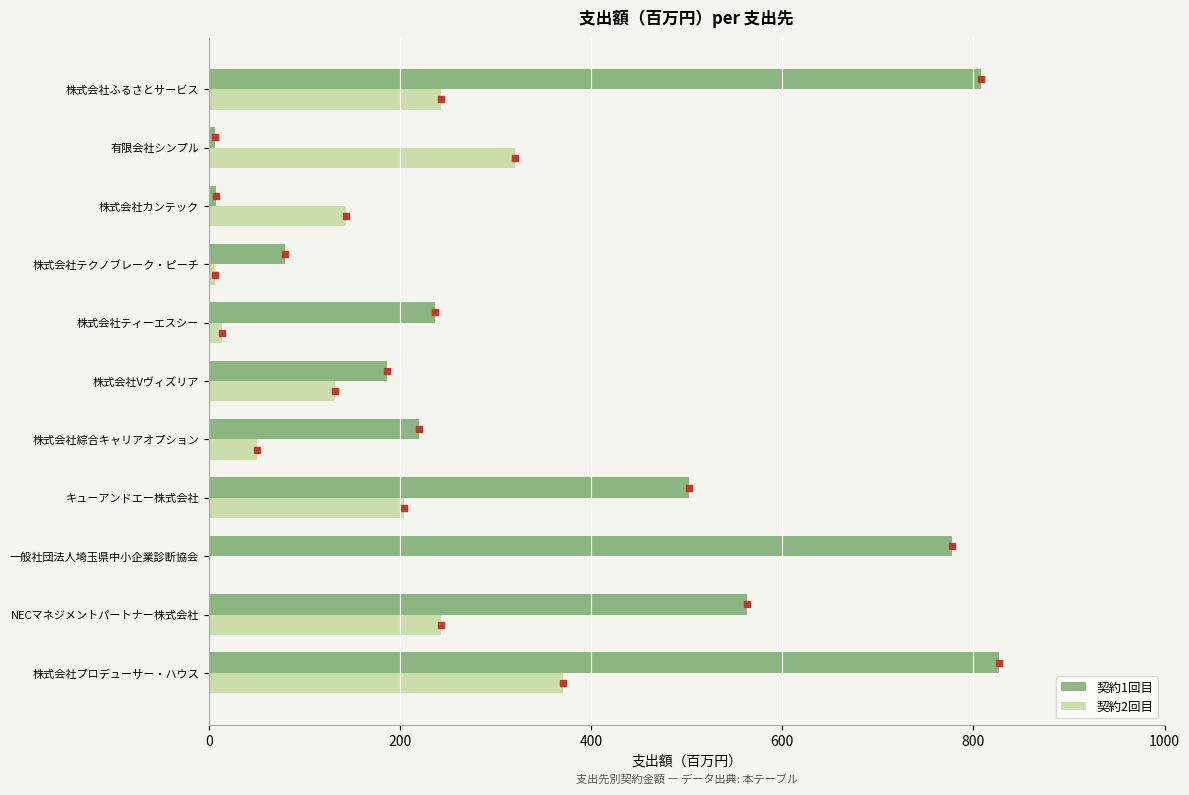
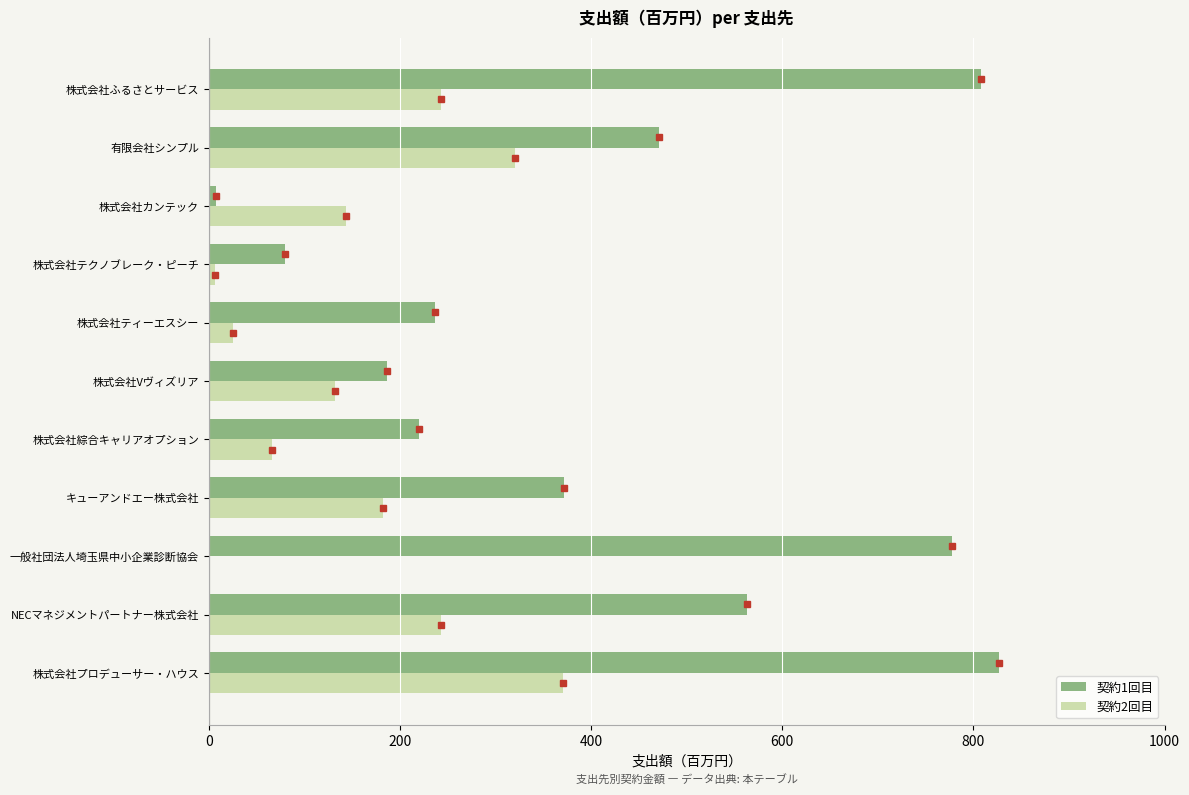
  {
    "契約1回目": {
      "株式会社ふるさとサービス": 810,
-     "有限会社シンプル": 10,
+     "有限会社シンプル": 470,
      "株式会社カンテック": 10,
      "株式会社テクノブレーク・ピーチ": 80,
      "株式会社ティーエスシー": 240,
      "株式会社Vヴィズリア": 190,
      "株式会社綜合キャリアオプション": 220,
-     "キューアンドエー株式会社": 500,
+     "キューアンドエー株式会社": 370,
      "一般社団法人埼玉県中小企業診断協会": 780,
      "NECマネジメントパートナー株式会社": 560,
      "株式会社プロデューサー・ハウス": 830
    },
    "契約2回目": {
      "株式会社ふるさとサービス": 240,
      "有限会社シンプル": 320,
      "株式会社カンテック": 140,
      "株式会社テクノブレーク・ピーチ": 10,
-     "株式会社ティーエスシー": 10,
+     "株式会社ティーエスシー": 30,
      "株式会社Vヴィズリア": 130,
-     "株式会社綜合キャリアオプション": 50,
-     "キューアンドエー株式会社": 200,
+     "株式会社綜合キャリアオプション": 70,
+     "キューアンドエー株式会社": 180,
      "一般社団法人埼玉県中小企業診断協会": 0,
      "NECマネジメントパートナー株式会社": 240,
      "株式会社プロデューサー・ハウス": 370
    }
  }
